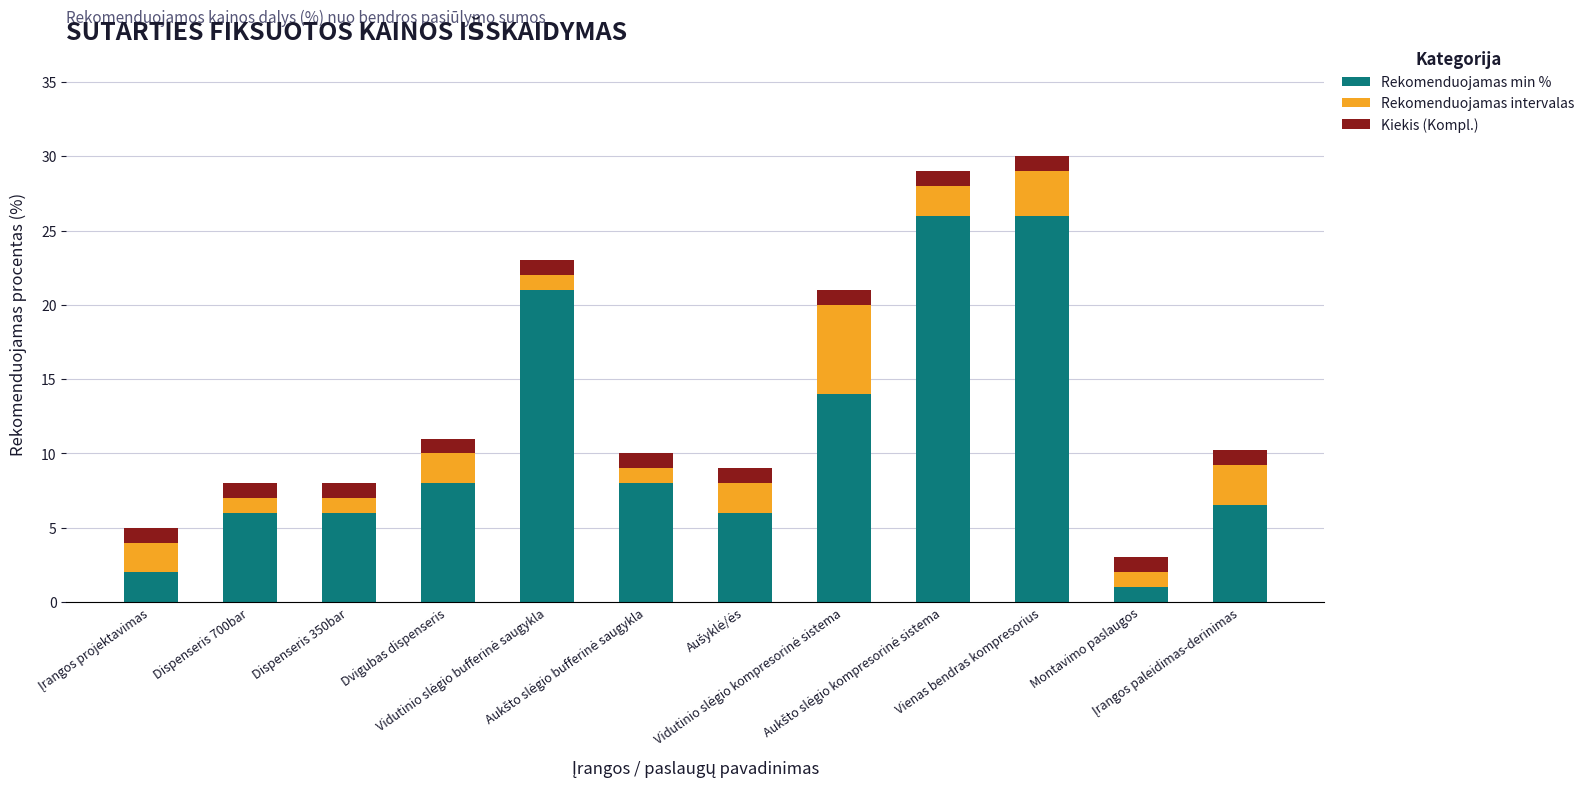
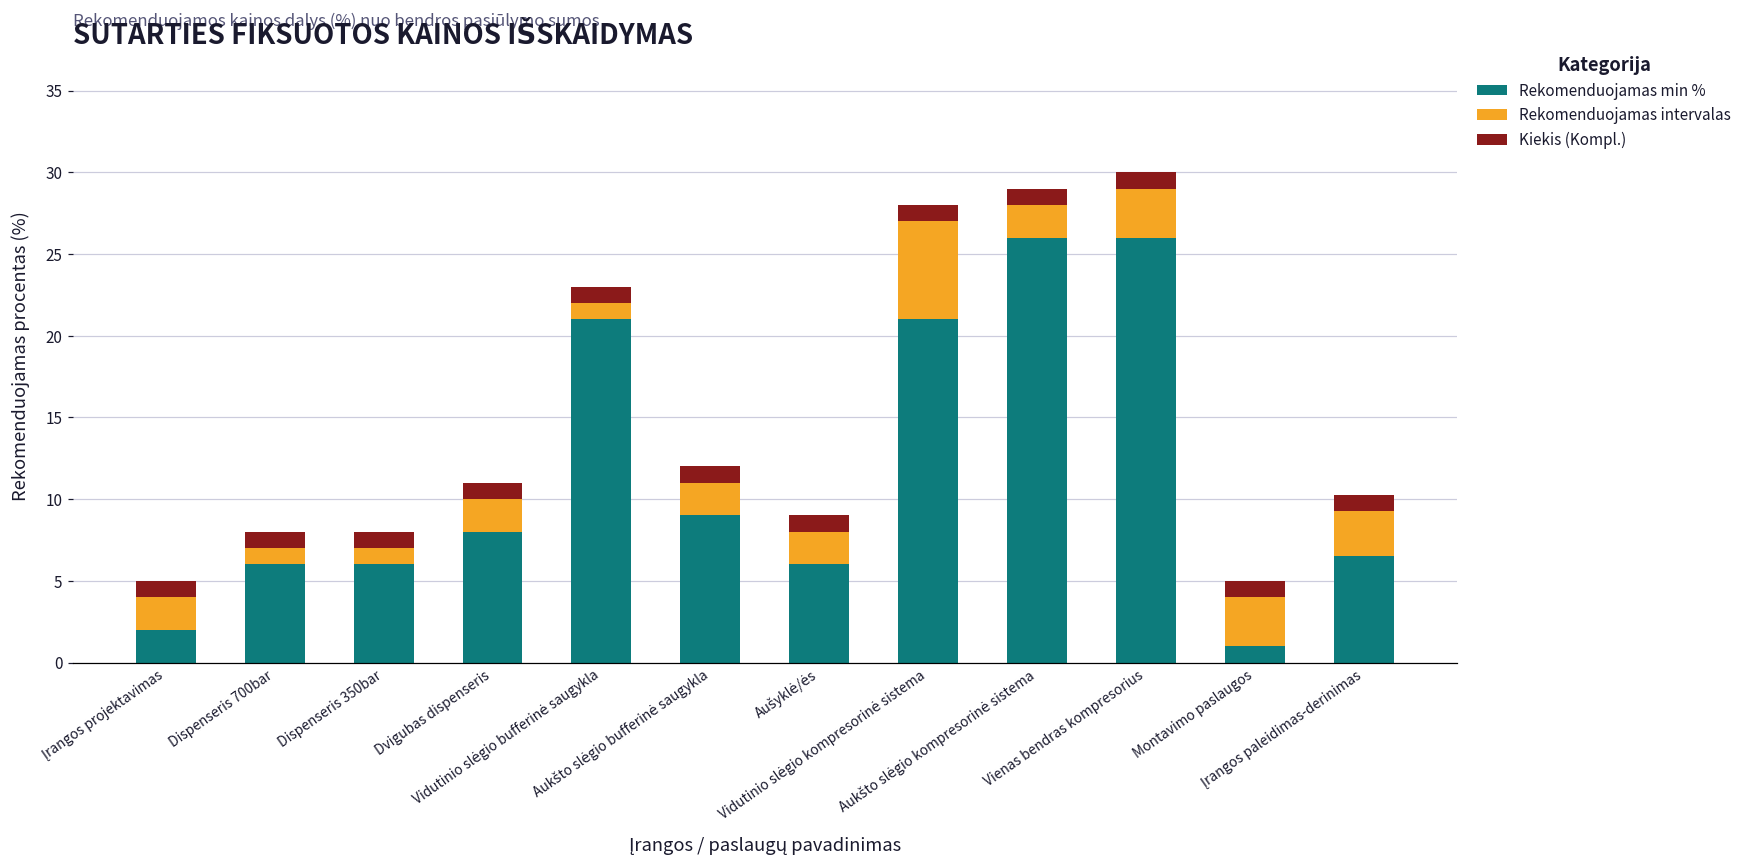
  {
    "Rekomenduojamas min %": {
      "Įrangos projektavimas": 2,
      "Dispenseris 700bar": 6,
      "Dispenseris 350bar": 6,
      "Dvigubas dispenseris": 8,
      "Vidutinio slėgio bufferinė saugykla": 21,
-     "Aukšto slėgio bufferinė saugykla": 8,
+     "Aukšto slėgio bufferinė saugykla": 9,
      "Aušyklė/ės": 6,
-     "Vidutinio slėgio kompresorinė sistema": 14,
+     "Vidutinio slėgio kompresorinė sistema": 21,
      "Aukšto slėgio kompresorinė sistema": 26,
      "Vienas bendras kompresorius": 26,
      "Montavimo paslaugos": 1,
      "Įrangos paleidimas-derinimas": 6.5
    },
    "Rekomenduojamas intervalas": {
      "Įrangos projektavimas": 2,
      "Dispenseris 700bar": 1,
      "Dispenseris 350bar": 1,
      "Dvigubas dispenseris": 2,
      "Vidutinio slėgio bufferinė saugykla": 1,
-     "Aukšto slėgio bufferinė saugykla": 1,
+     "Aukšto slėgio bufferinė saugykla": 2,
      "Aušyklė/ės": 2,
      "Vidutinio slėgio kompresorinė sistema": 6,
      "Aukšto slėgio kompresorinė sistema": 2,
      "Vienas bendras kompresorius": 3,
-     "Montavimo paslaugos": 1,
+     "Montavimo paslaugos": 3,
      "Įrangos paleidimas-derinimas": 2.8
    },
    "Kiekis (Kompl.)": {
      "Įrangos projektavimas": 1,
      "Dispenseris 700bar": 1,
      "Dispenseris 350bar": 1,
      "Dvigubas dispenseris": 1,
      "Vidutinio slėgio bufferinė saugykla": 1,
      "Aukšto slėgio bufferinė saugykla": 1,
      "Aušyklė/ės": 1,
      "Vidutinio slėgio kompresorinė sistema": 1,
      "Aukšto slėgio kompresorinė sistema": 1,
      "Vienas bendras kompresorius": 1,
      "Montavimo paslaugos": 1,
      "Įrangos paleidimas-derinimas": 1
    }
  }
